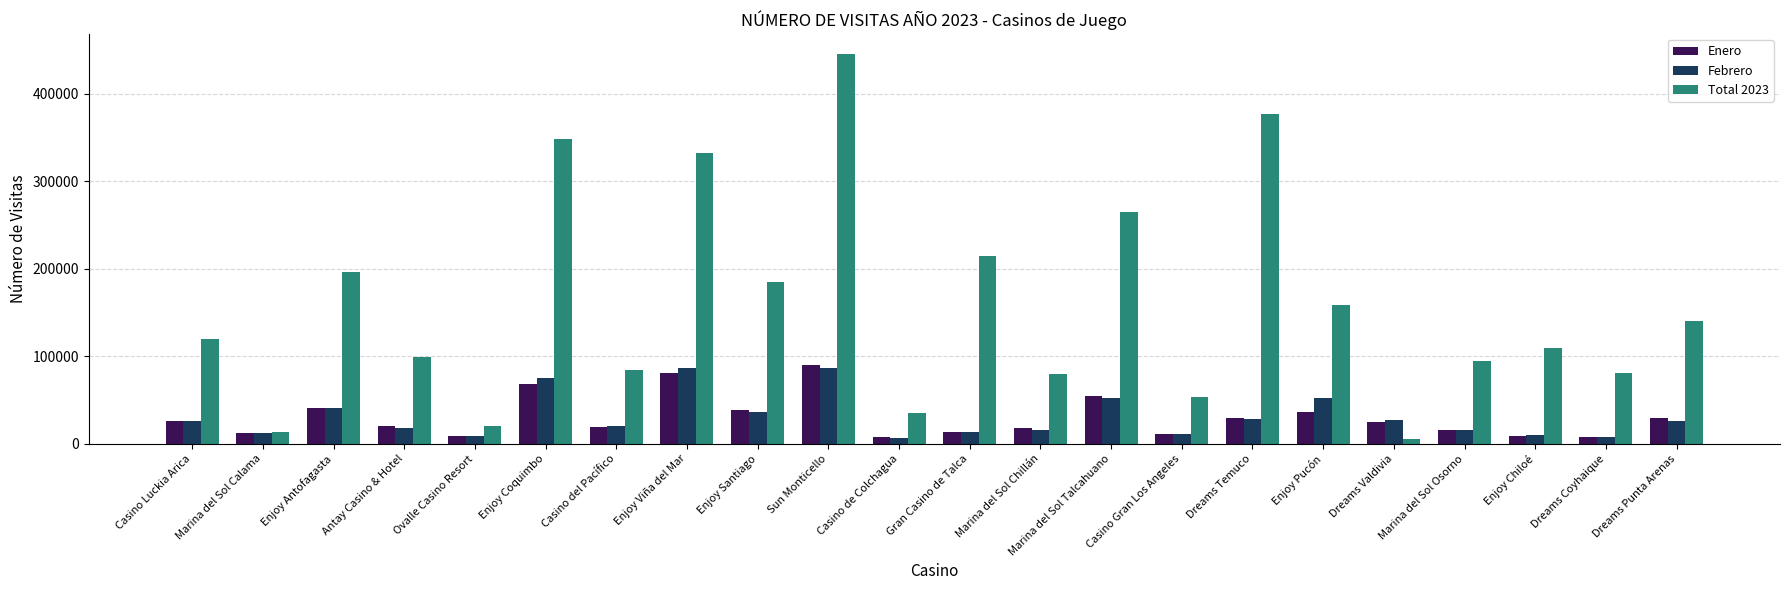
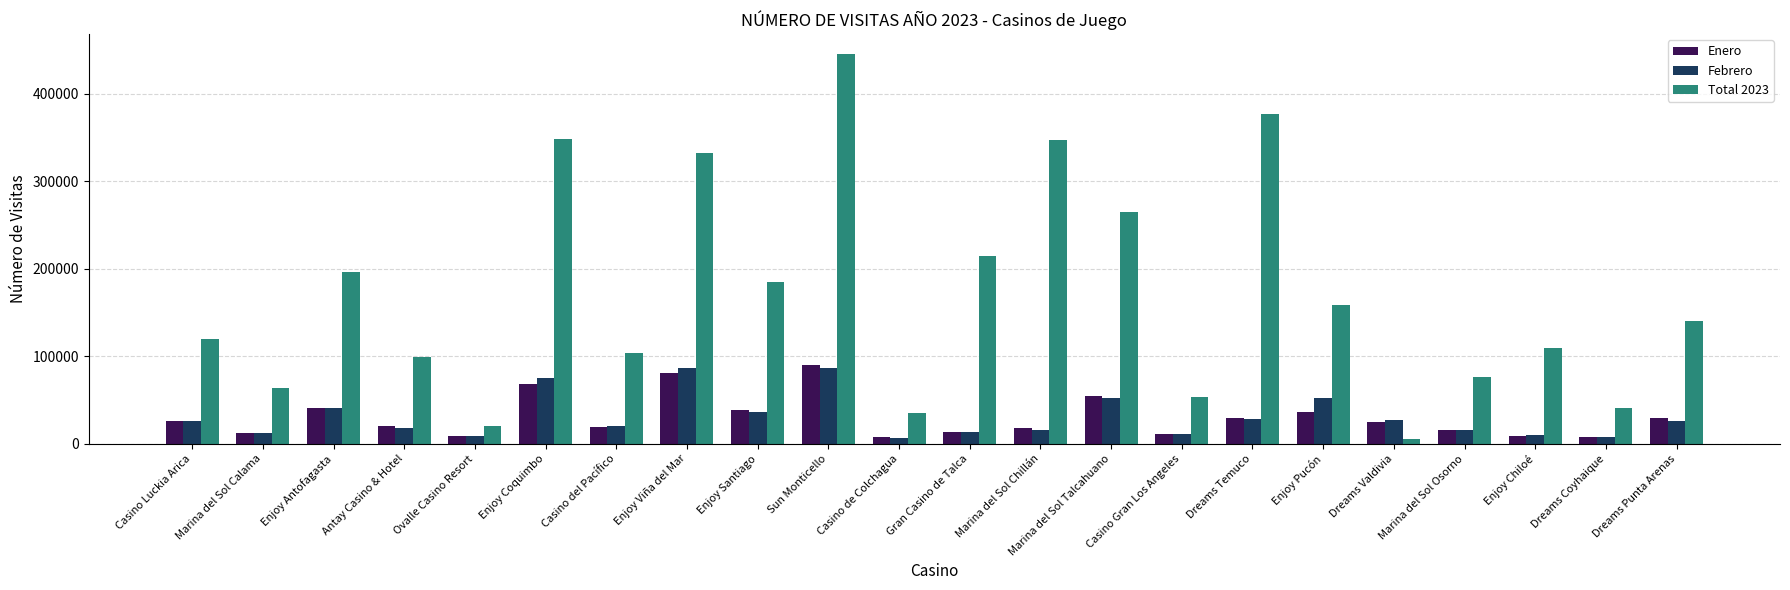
  {
    "Total 2023": {
      "Casino Luckia Arica": 120000,
-     "Marina del Sol Calama": 10000,
+     "Marina del Sol Calama": 60000,
      "Enjoy Antofagasta": 200000,
      "Antay Casino & Hotel": 100000,
      "Ovalle Casino Resort": 20000,
      "Enjoy Coquimbo": 350000,
-     "Casino del Pacífico": 80000,
+     "Casino del Pacífico": 100000,
      "Enjoy Viña del Mar": 330000,
      "Enjoy Santiago": 190000,
      "Sun Monticello": 450000,
      "Casino de Colchagua": 30000,
      "Gran Casino de Talca": 210000,
-     "Marina del Sol Chillán": 80000,
+     "Marina del Sol Chillán": 350000,
      "Marina del Sol Talcahuano": 260000,
      "Casino Gran Los Angeles": 50000,
      "Dreams Temuco": 380000,
      "Enjoy Pucón": 160000,
      "Dreams Valdivia": 10000,
-     "Marina del Sol Osorno": 90000,
+     "Marina del Sol Osorno": 80000,
      "Enjoy Chiloé": 110000,
-     "Dreams Coyhaique": 80000,
+     "Dreams Coyhaique": 40000,
      "Dreams Punta Arenas": 140000
    }
  }
